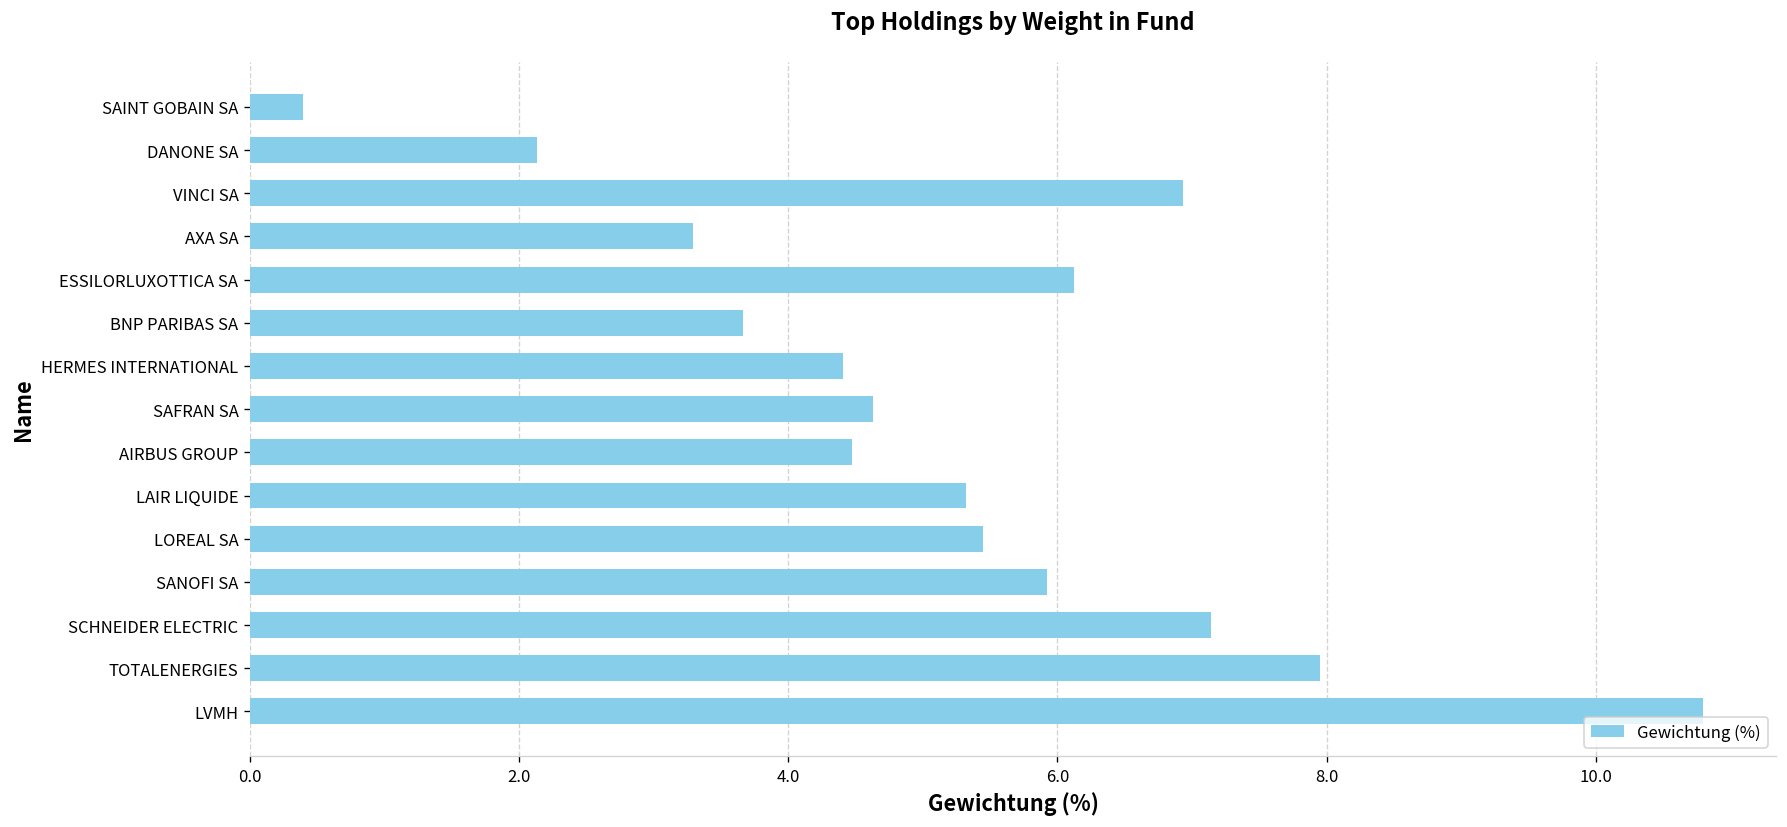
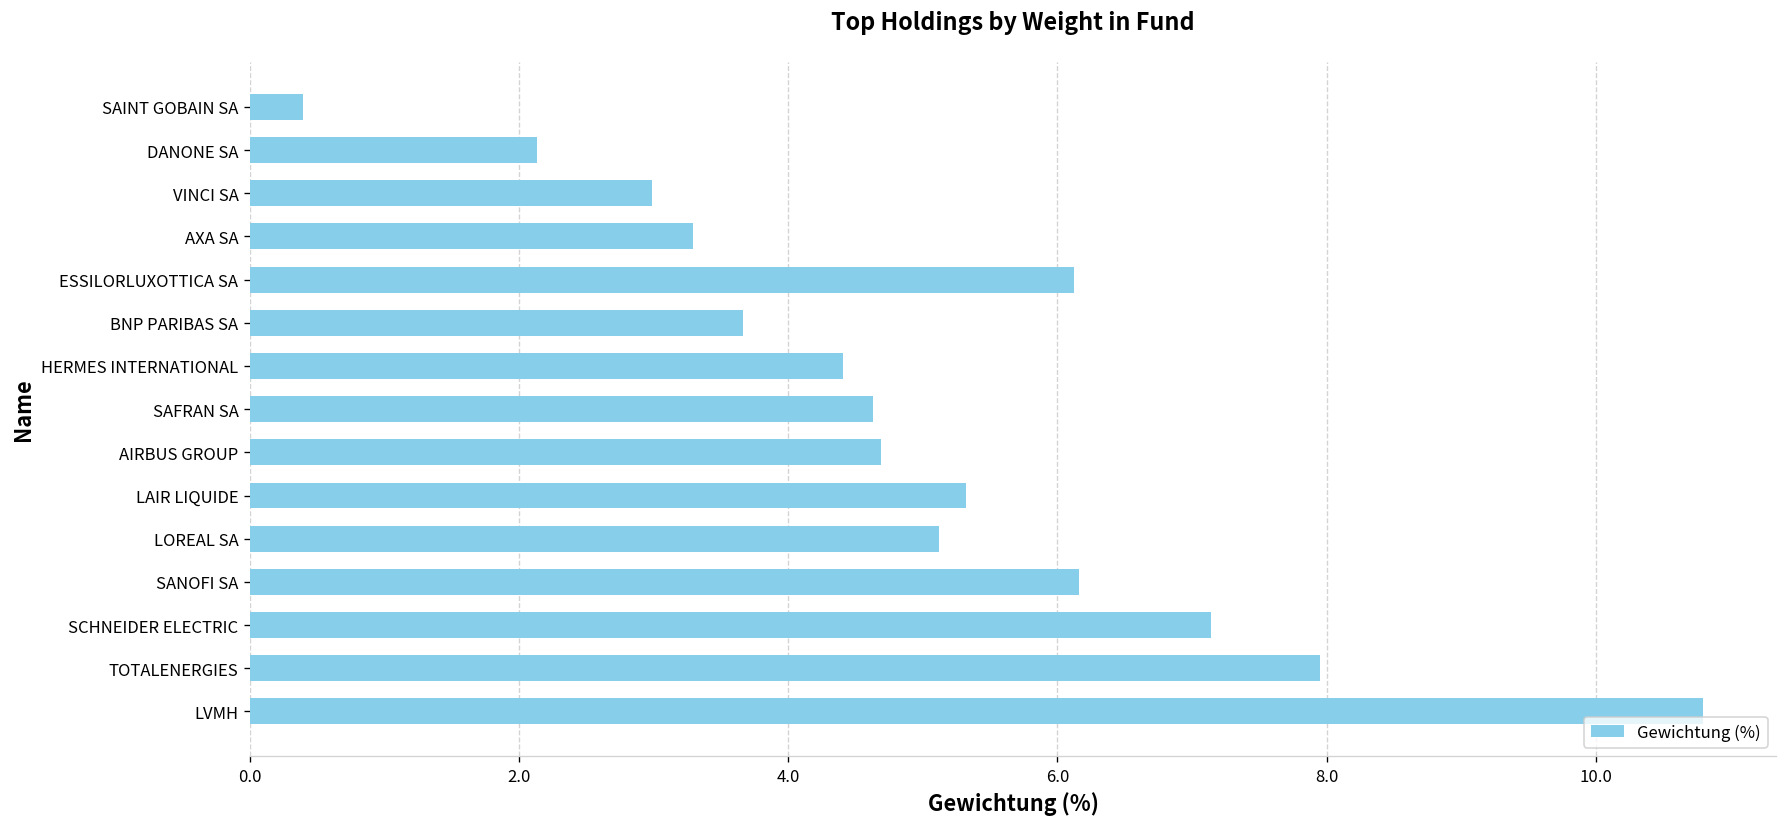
  {
    "SAINT GOBAIN SA": 0.39,
    "DANONE SA": 2.13,
-   "VINCI SA": 6.93,
+   "VINCI SA": 2.99,
    "AXA SA": 3.29,
    "ESSILORLUXOTTICA SA": 6.12,
    "BNP PARIBAS SA": 3.66,
    "HERMES INTERNATIONAL": 4.41,
    "SAFRAN SA": 4.63,
-   "AIRBUS GROUP": 4.47,
+   "AIRBUS GROUP": 4.69,
    "LAIR LIQUIDE": 5.32,
-   "LOREAL SA": 5.45,
-   "SANOFI SA": 5.92,
+   "LOREAL SA": 5.12,
+   "SANOFI SA": 6.16,
    "SCHNEIDER ELECTRIC": 7.14,
    "TOTALENERGIES": 7.95,
    "LVMH": 10.80
  }
